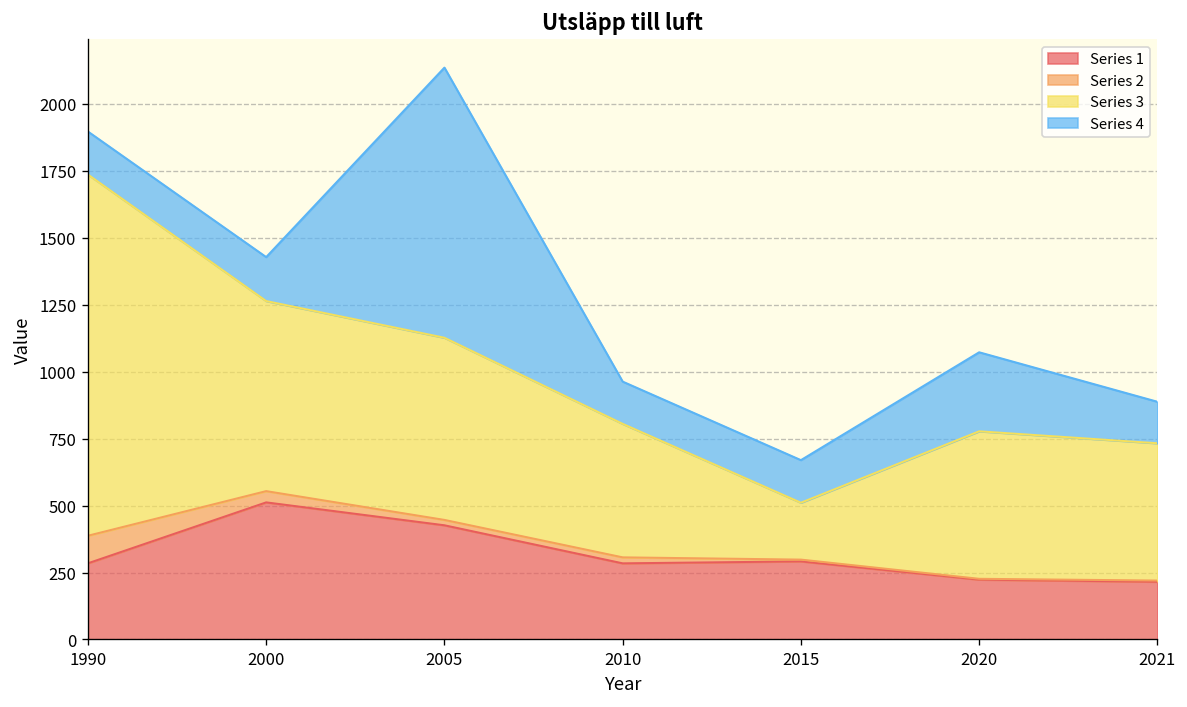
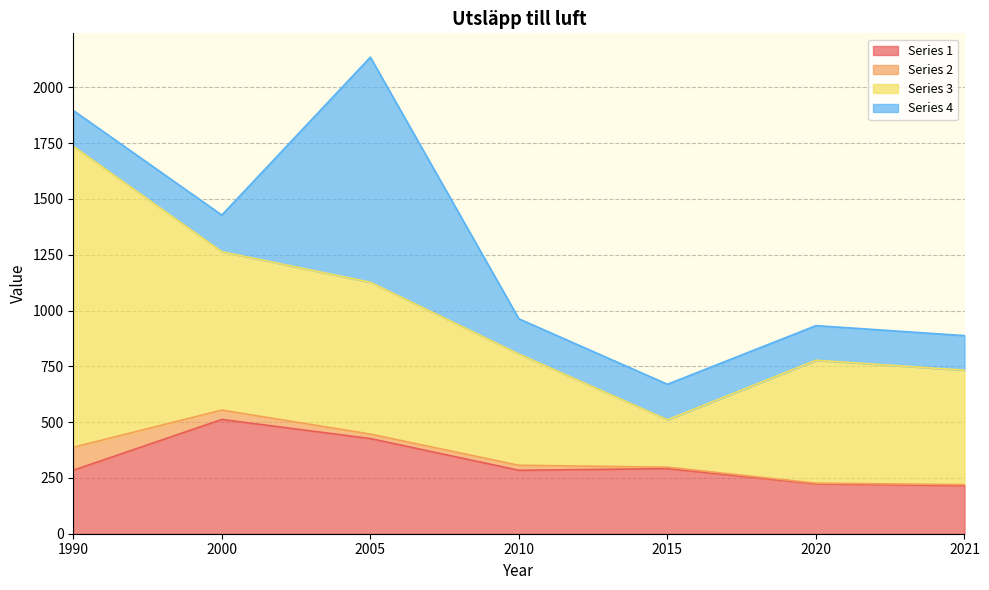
  {
    "Series 1": {
      "1990": 280,
      "2000": 510,
      "2005": 430,
      "2010": 280
    },
    "Series 2": {
      "1990": 100,
      "2000": 40,
      "2005": 20,
      "2010": 20
    },
    "Series 3": {
      "1990": 1350,
      "2000": 710,
      "2005": 680,
      "2010": 500,
      "2015": 210,
      "2020": 550,
      "2021": 510
    },
    "Series 4": {
      "1990": 160,
      "2000": 160,
      "2005": 1010,
      "2010": 160,
      "2015": 160,
-     "2020": 300,
+     "2020": 160,
      "2021": 160
    }
  }
